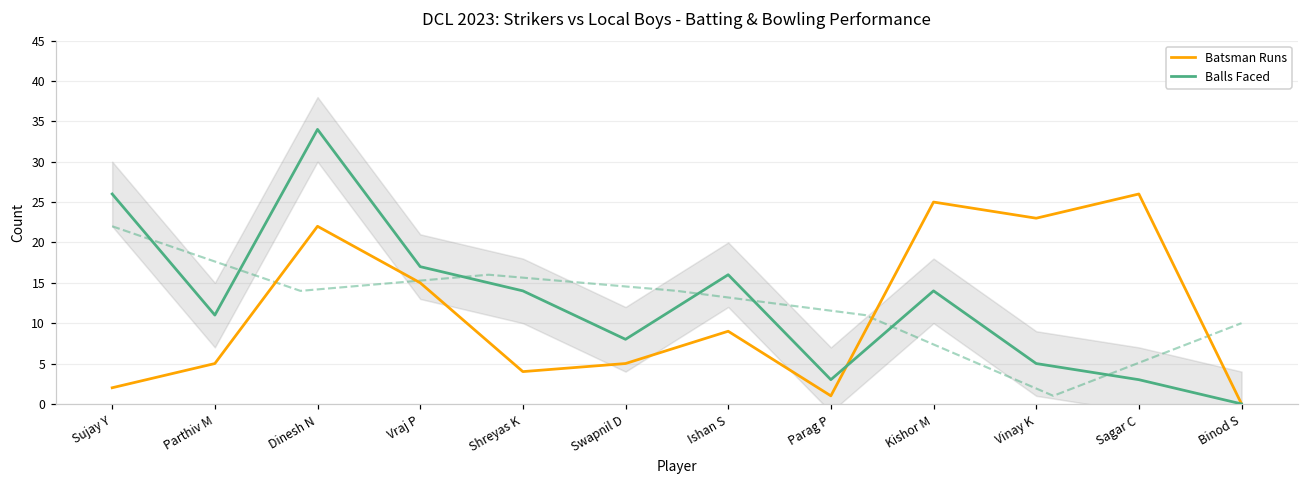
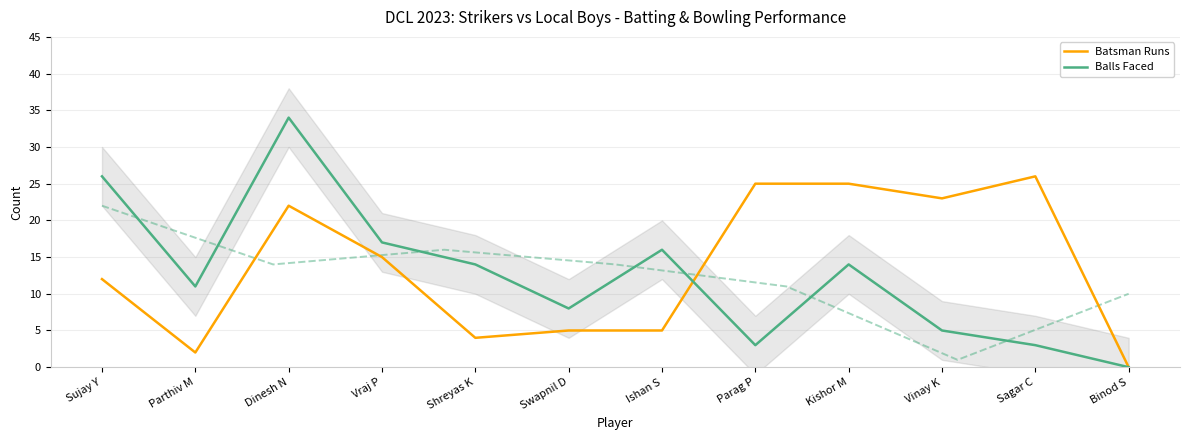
  {
    "Batsman Runs": {
-     "Sujay Y": 2,
-     "Parthiv M": 5,
+     "Sujay Y": 12,
+     "Parthiv M": 2,
      "Dinesh N": 22,
      "Vraj P": 15,
      "Shreyas K": 4,
      "Swapnil D": 5,
-     "Ishan S": 9,
-     "Parag P": 1,
+     "Ishan S": 5,
+     "Parag P": 25,
      "Kishor M": 25,
      "Vinay K": 23,
      "Sagar C": 26
    }
  }
